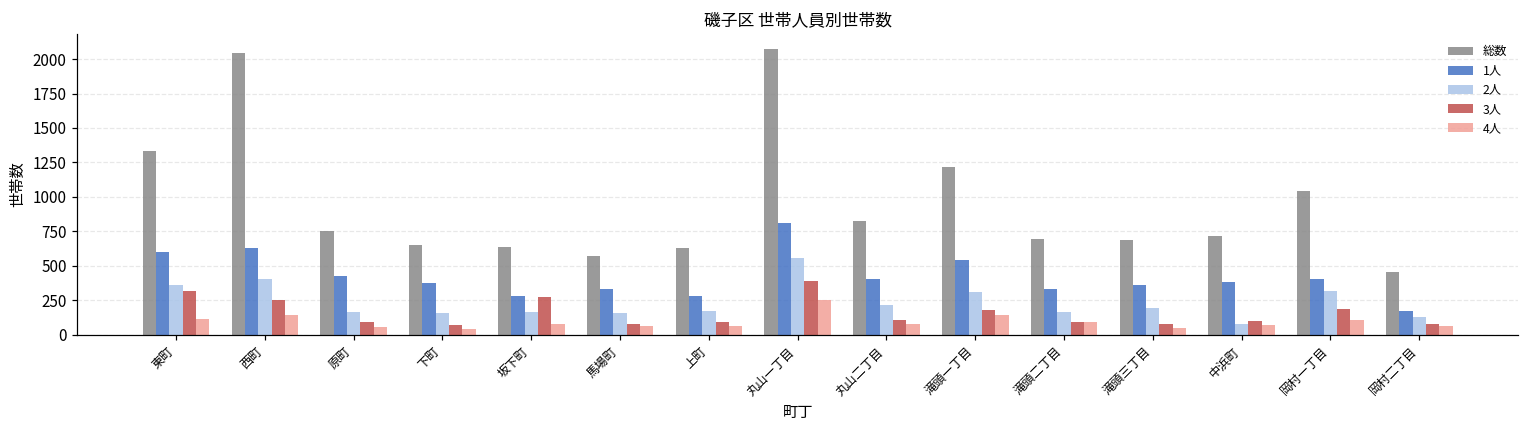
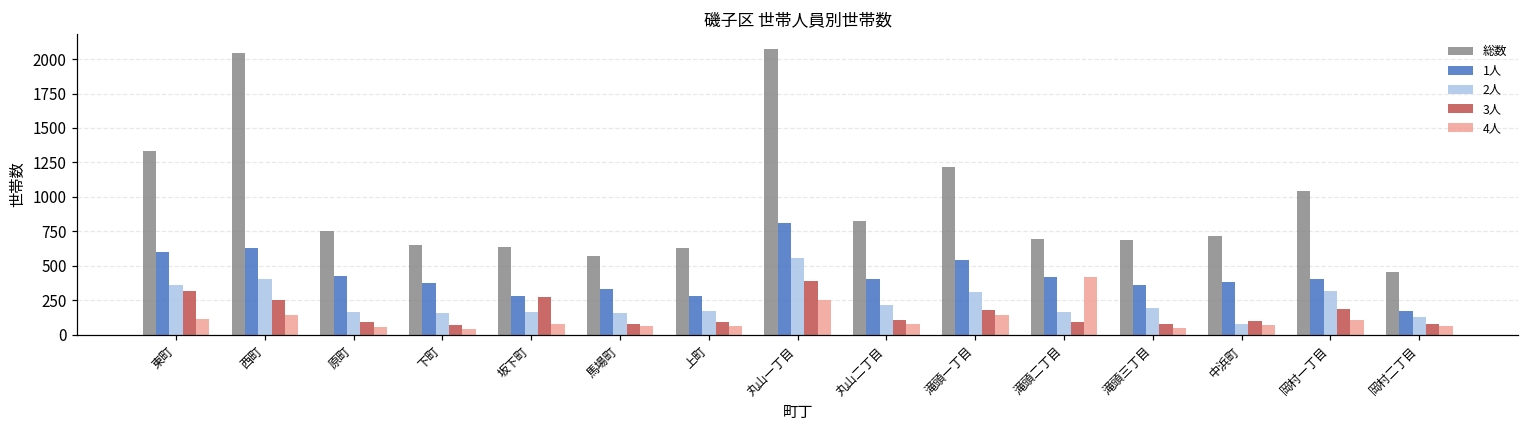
  {
    "総数": {
      "東町": 1330,
      "西町": 2040,
      "原町": 760,
      "下町": 650,
      "坂下町": 640,
      "馬場町": 570,
      "上町": 630,
      "丸山一丁目": 2080,
      "丸山二丁目": 830,
      "滝頭一丁目": 1220,
      "滝頭二丁目": 700,
      "滝頭三丁目": 690,
      "中浜町": 710,
      "岡村一丁目": 1050,
      "岡村二丁目": 450
    },
    "1人": {
      "東町": 600,
      "西町": 630,
      "原町": 420,
      "下町": 370,
      "坂下町": 280,
      "馬場町": 330,
      "上町": 280,
      "丸山一丁目": 810,
      "丸山二丁目": 410,
      "滝頭一丁目": 540,
-     "滝頭二丁目": 330,
+     "滝頭二丁目": 420,
      "滝頭三丁目": 360,
      "中浜町": 380,
      "岡村一丁目": 400,
      "岡村二丁目": 170
    },
    "2人": {
      "東町": 360,
      "西町": 400,
      "原町": 160,
      "下町": 160,
      "坂下町": 160,
      "馬場町": 160,
      "上町": 170,
      "丸山一丁目": 560,
      "丸山二丁目": 220,
      "滝頭一丁目": 310,
      "滝頭二丁目": 170,
      "滝頭三丁目": 190,
      "中浜町": 80,
      "岡村一丁目": 320,
      "岡村二丁目": 130
    },
    "3人": {
      "東町": 320,
      "西町": 250,
      "原町": 90,
      "下町": 70,
      "坂下町": 270,
      "馬場町": 80,
      "上町": 90,
      "丸山一丁目": 390,
      "丸山二丁目": 110,
      "滝頭一丁目": 180,
      "滝頭二丁目": 90,
      "滝頭三丁目": 80,
      "中浜町": 100,
      "岡村一丁目": 180,
      "岡村二丁目": 80
    },
    "4人": {
      "東町": 120,
      "西町": 140,
      "原町": 60,
      "下町": 40,
      "坂下町": 80,
      "馬場町": 70,
      "上町": 60,
      "丸山一丁目": 250,
      "丸山二丁目": 80,
      "滝頭一丁目": 140,
-     "滝頭二丁目": 90,
+     "滝頭二丁目": 420,
      "滝頭三丁目": 50,
      "中浜町": 70,
      "岡村一丁目": 100,
      "岡村二丁目": 70
    }
  }
